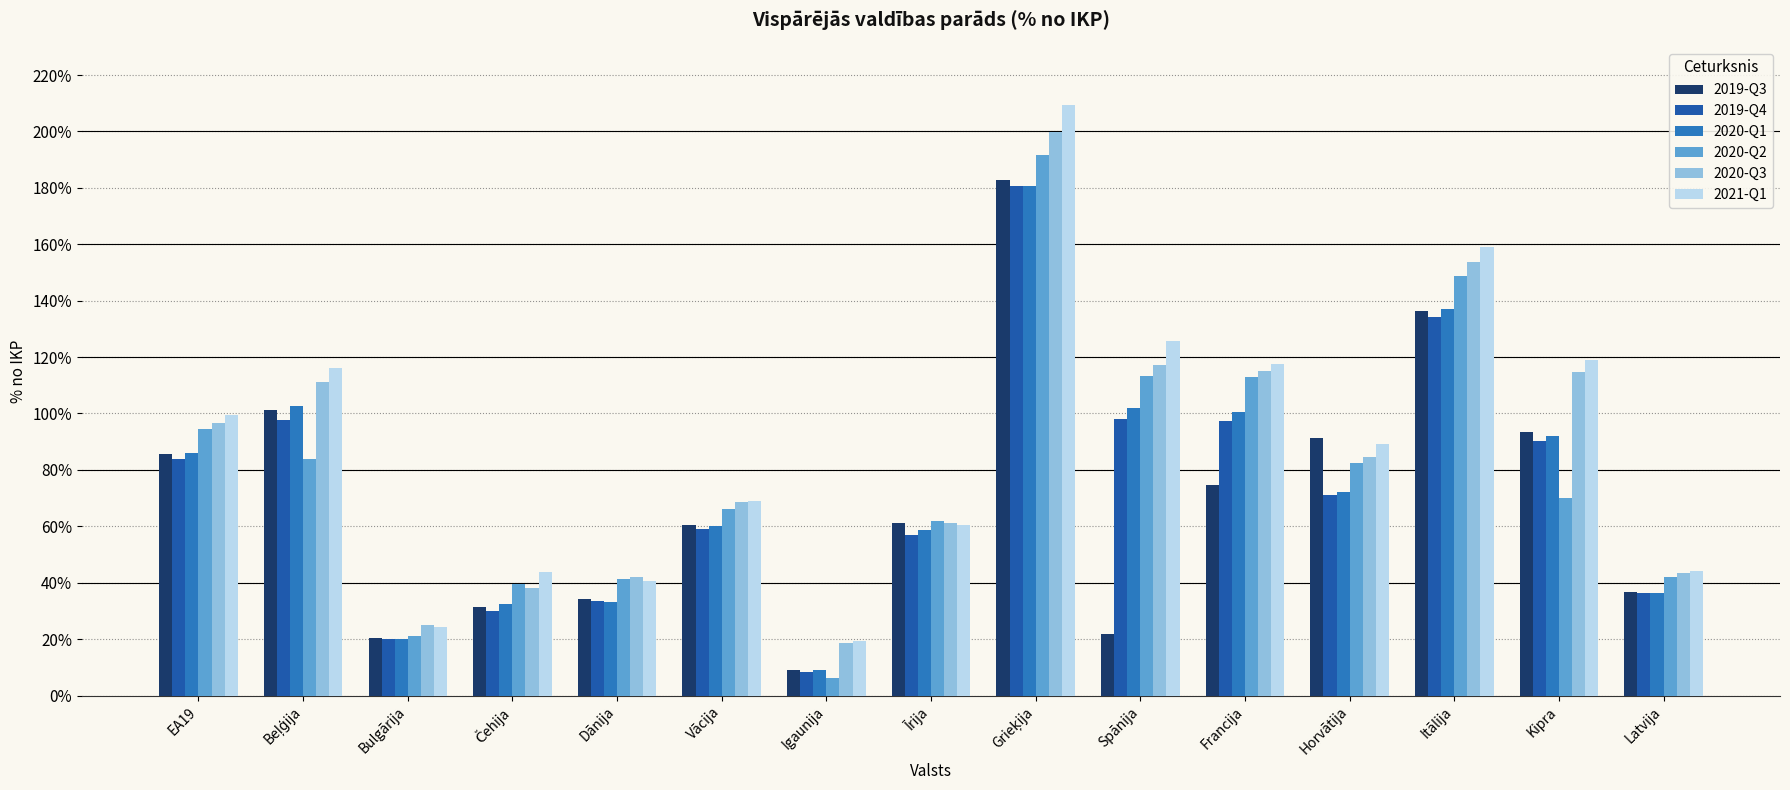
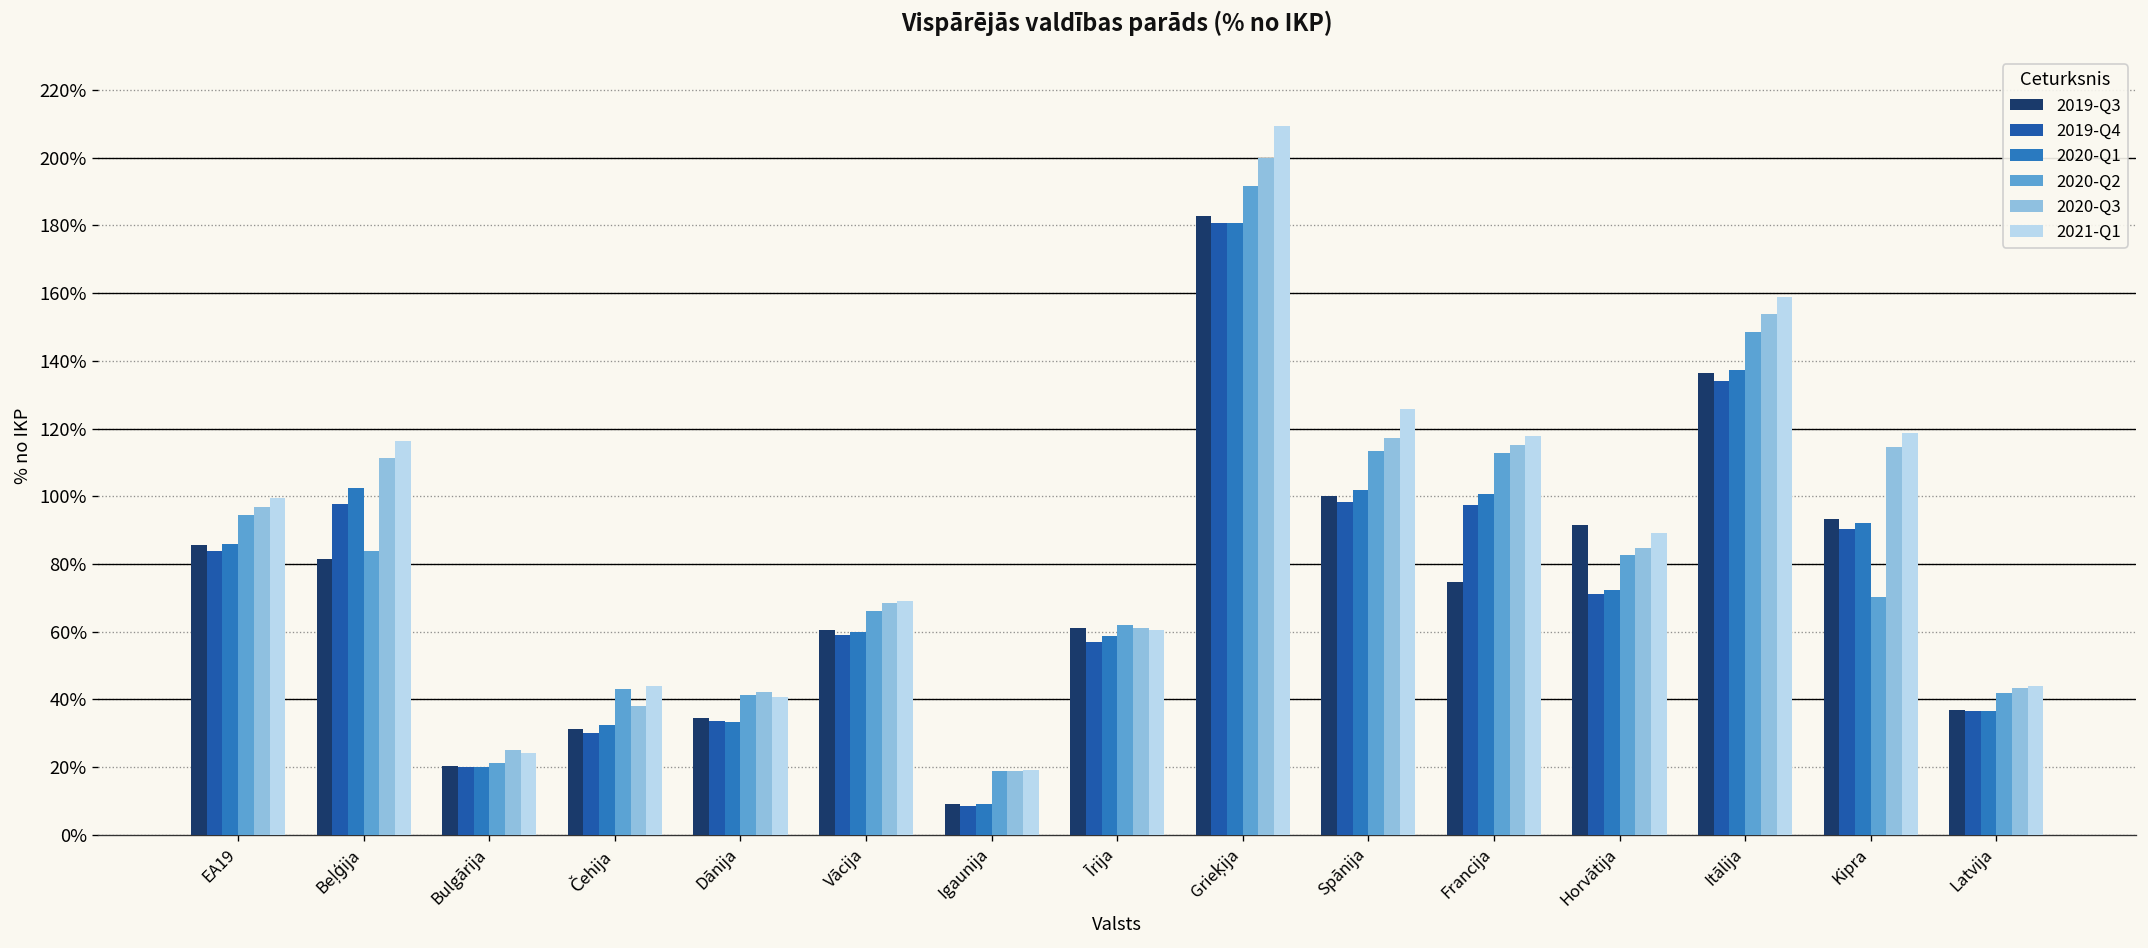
  {
    "2019-Q3": {
      "EA19": "86%",
-     "Beļģija": "101%",
+     "Beļģija": "81%",
      "Bulgārija": "20%",
      "Čehija": "31%",
      "Dānija": "34%",
      "Vācija": "60%",
      "Igaunija": "9%",
      "Īrija": "61%",
      "Grieķija": "183%",
-     "Spānija": "22%",
+     "Spānija": "100%",
      "Francija": "75%",
      "Horvātija": "91%",
      "Itālija": "136%",
      "Kipra": "93%",
      "Latvija": "37%"
    },
    "2020-Q2": {
      "EA19": "95%",
      "Beļģija": "84%",
      "Bulgārija": "21%",
-     "Čehija": "40%",
+     "Čehija": "43%",
      "Dānija": "41%",
      "Vācija": "66%",
-     "Igaunija": "6%",
+     "Igaunija": "19%",
      "Īrija": "62%",
      "Grieķija": "192%",
      "Spānija": "113%",
      "Francija": "113%",
      "Horvātija": "83%",
      "Itālija": "149%",
      "Kipra": "70%",
      "Latvija": "42%"
    }
  }
